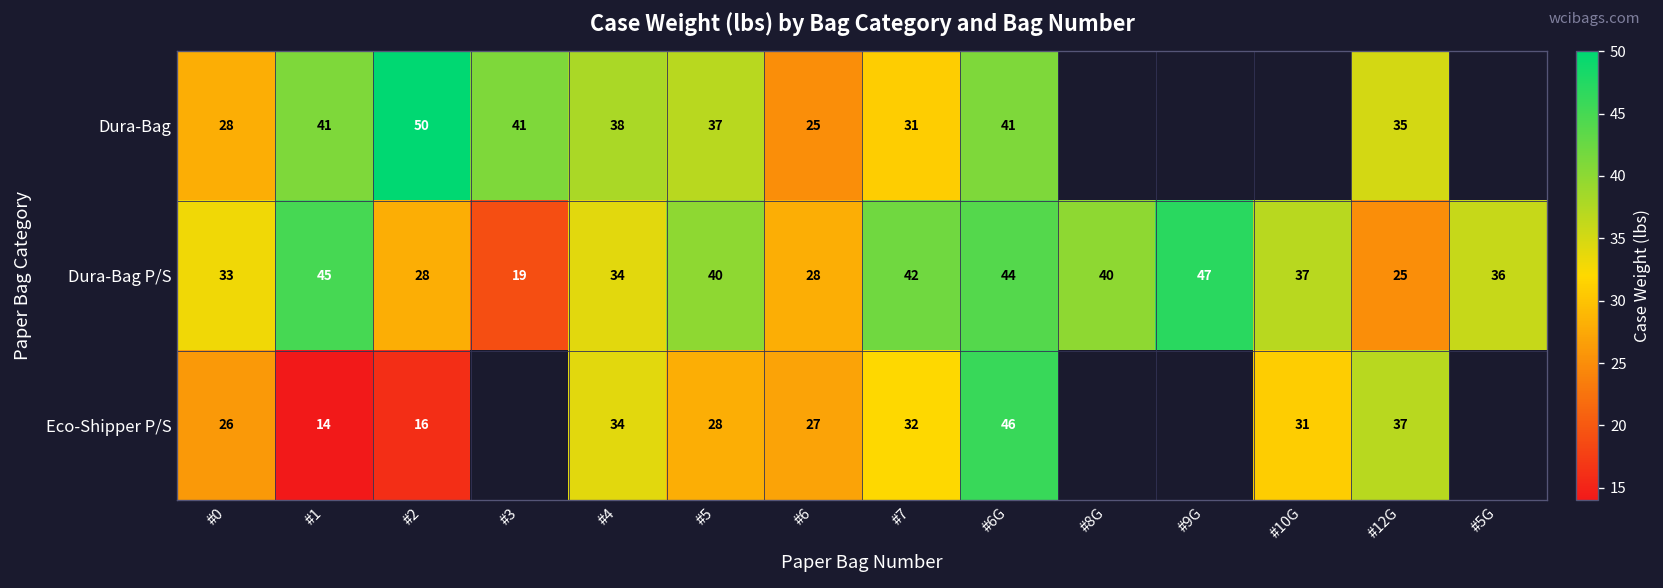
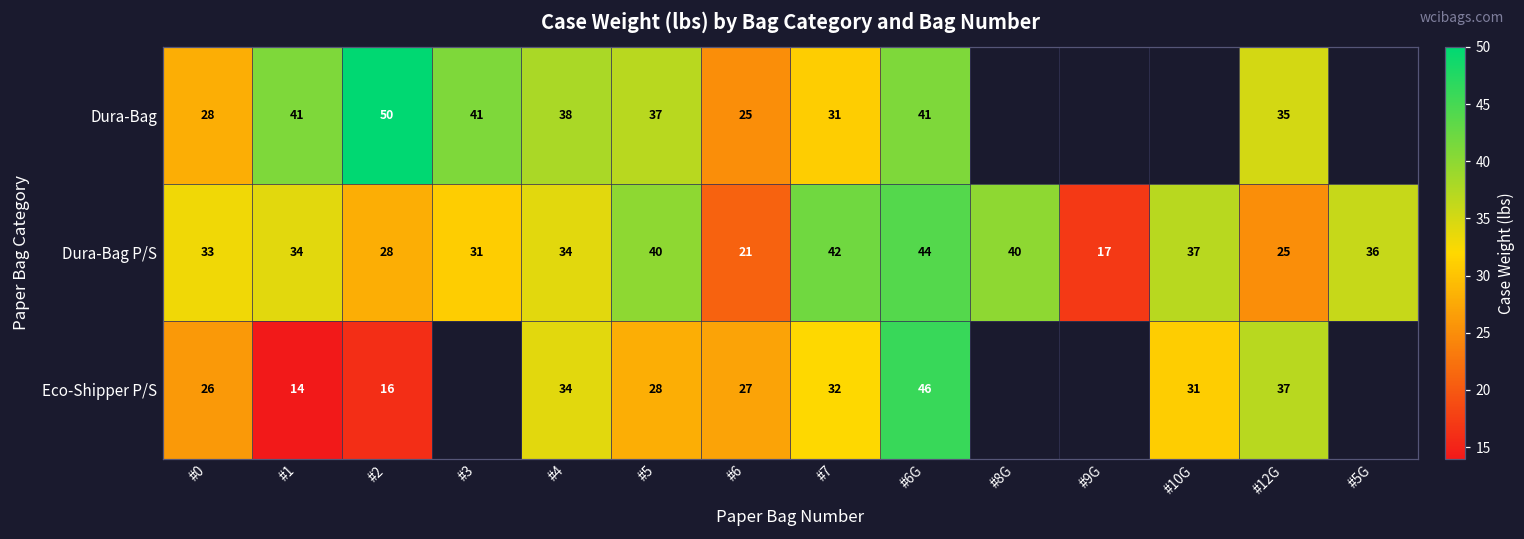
  {
    "Dura-Bag": {
      "#0": 28,
      "#1": 41,
      "#2": 50,
      "#3": 41,
      "#4": 38,
      "#5": 37,
      "#6": 25,
      "#7": 31,
      "#6G": 41,
      "#12G": 35
    },
    "Dura-Bag P/S": {
      "#0": 33,
-     "#1": 45,
+     "#1": 34,
      "#2": 28,
-     "#3": 19,
+     "#3": 31,
      "#4": 34,
      "#5": 40,
-     "#6": 28,
+     "#6": 21,
      "#7": 42,
      "#6G": 44,
      "#8G": 40,
-     "#9G": 47,
+     "#9G": 17,
      "#10G": 37,
      "#12G": 25,
      "#5G": 36
    },
    "Eco-Shipper P/S": {
      "#0": 26,
      "#1": 14,
      "#2": 16,
      "#4": 34,
      "#5": 28,
      "#6": 27,
      "#7": 32,
      "#6G": 46,
      "#10G": 31,
      "#12G": 37
    }
  }
